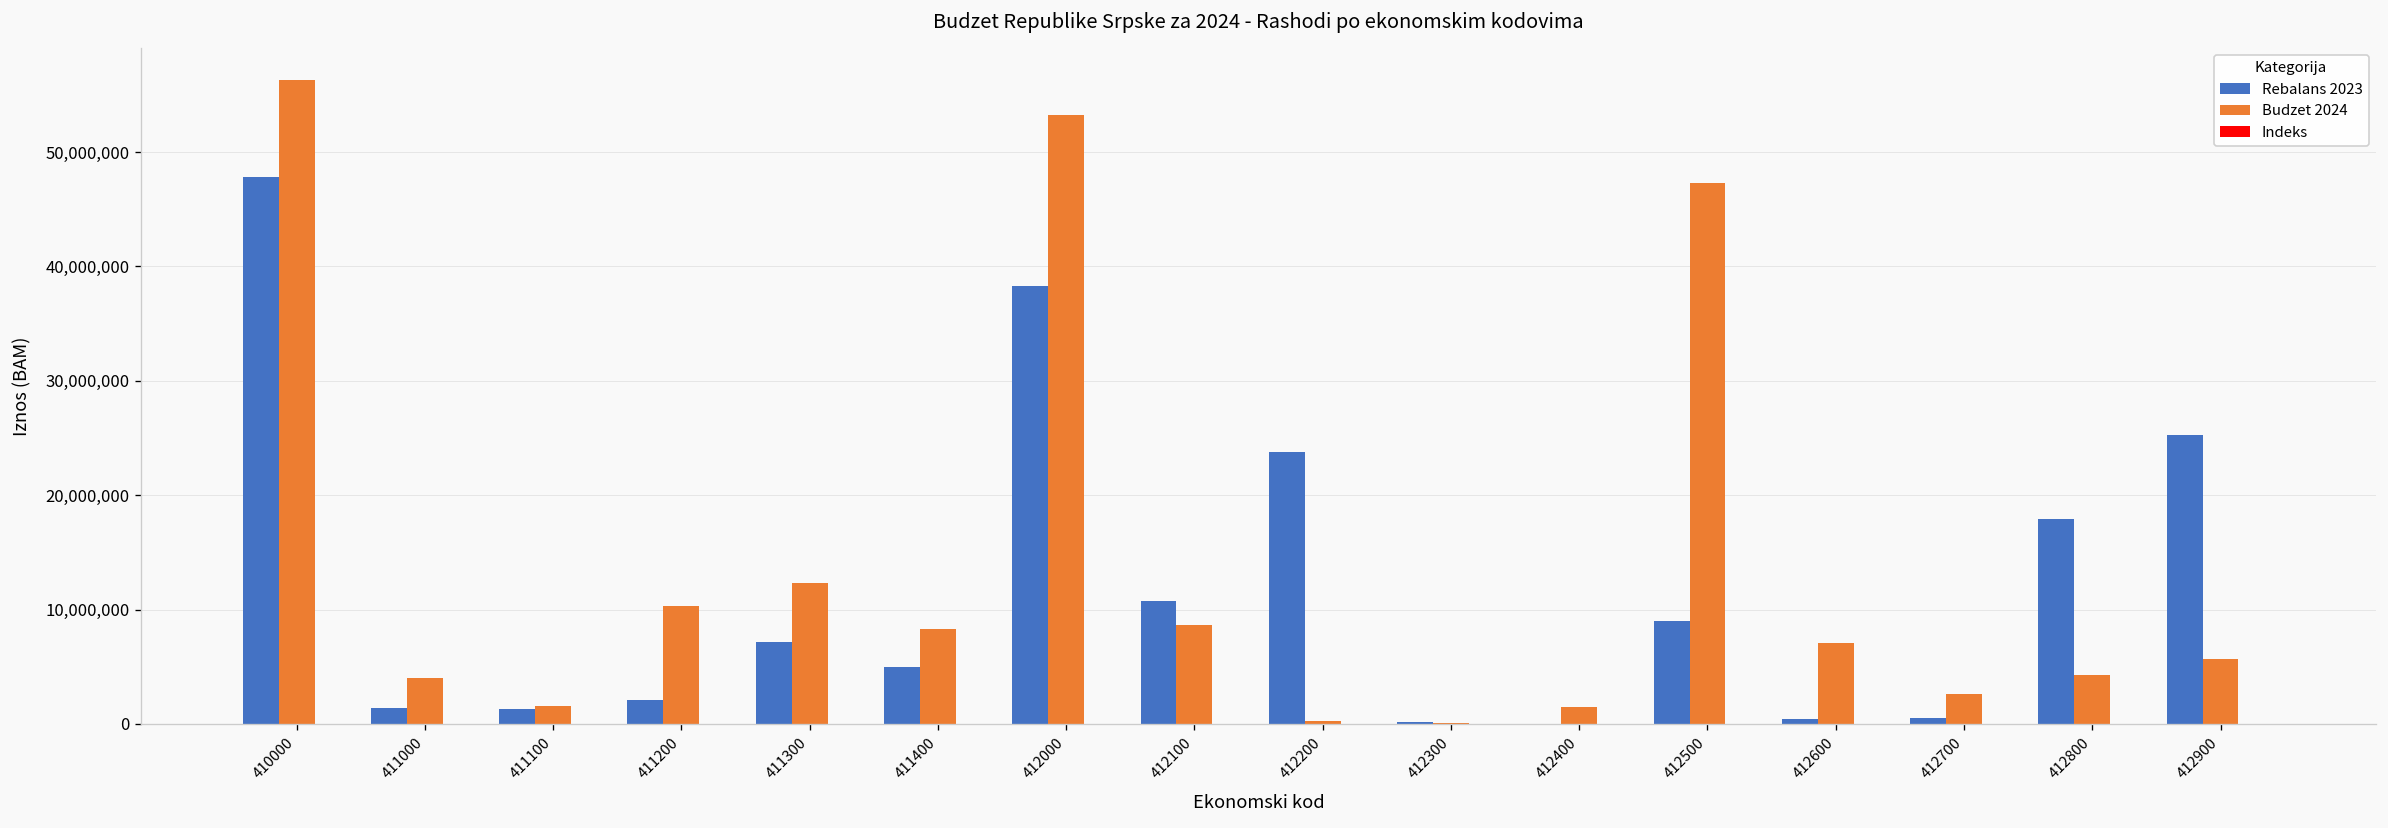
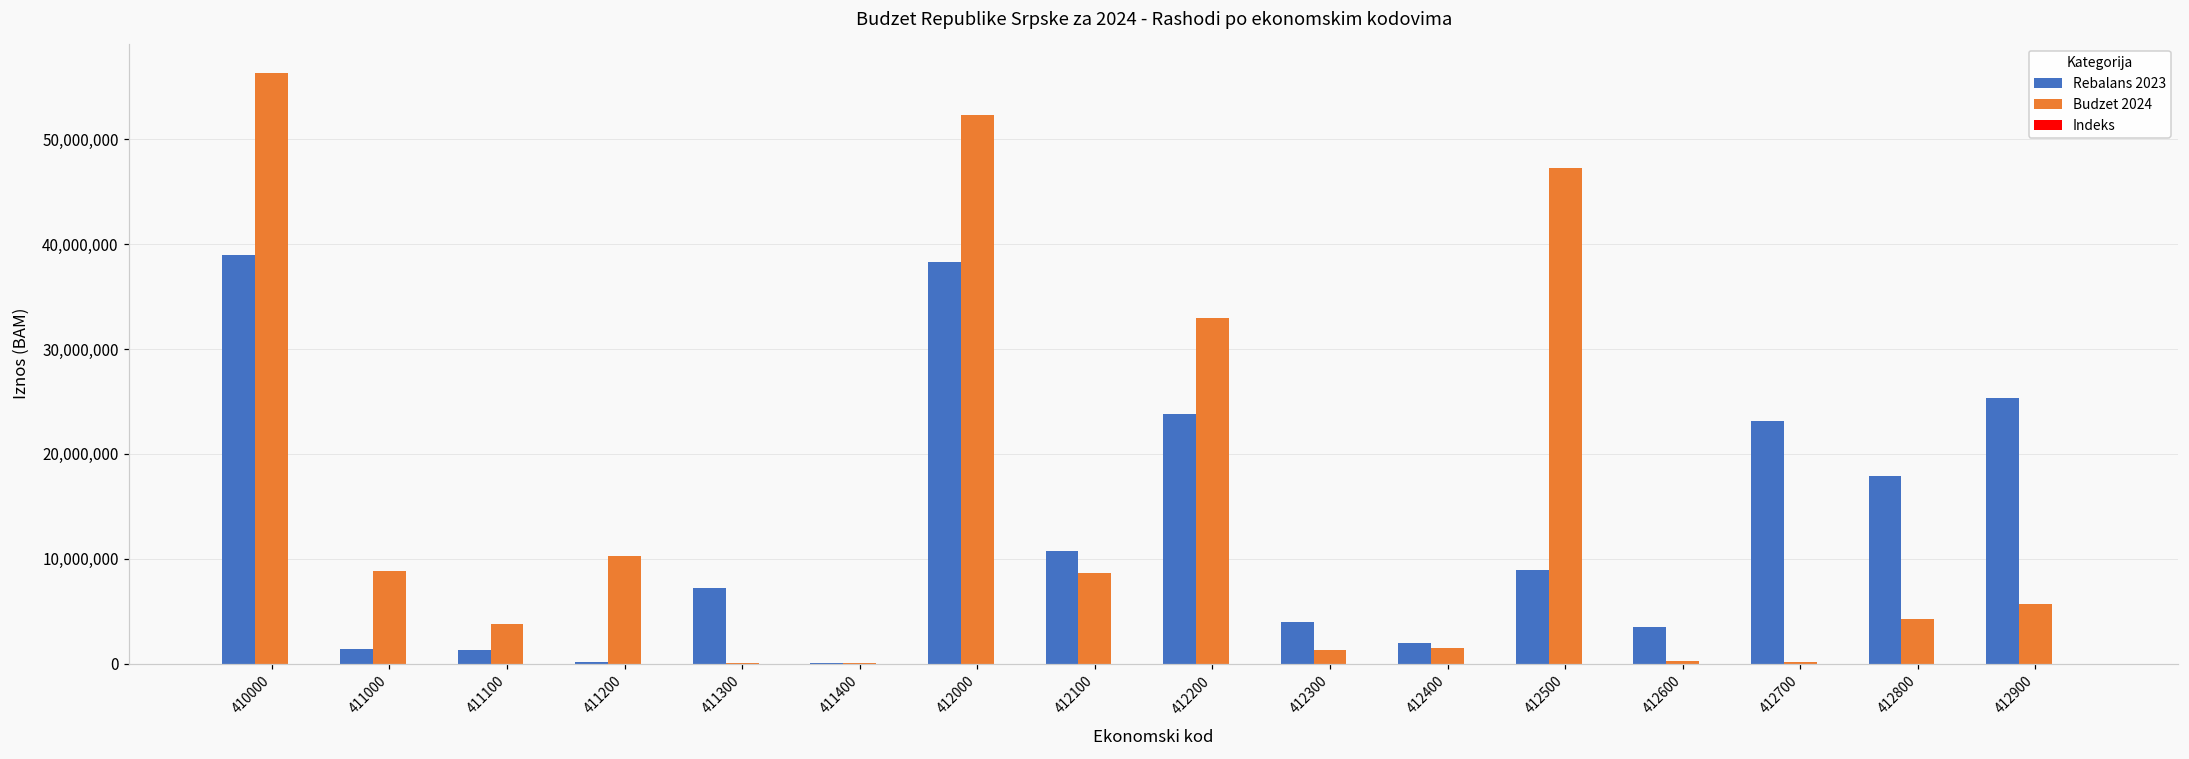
  {
    "Rebalans 2023": {
-     "410000": "48,000,000",
+     "410000": "39,000,000",
      "411000": "1,000,000",
      "411100": "1,000,000",
-     "411200": "2,000,000",
+     "411200": "0",
      "411300": "7,000,000",
-     "411400": "5,000,000",
+     "411400": "0",
      "412000": "38,000,000",
      "412100": "11,000,000",
      "412200": "24,000,000",
-     "412300": "0",
-     "412400": "0",
+     "412300": "4,000,000",
+     "412400": "2,000,000",
      "412500": "9,000,000",
-     "412600": "0",
-     "412700": "1,000,000",
+     "412600": "3,000,000",
+     "412700": "23,000,000",
      "412800": "18,000,000",
      "412900": "25,000,000"
    },
    "Budzet 2024": {
      "410000": "56,000,000",
-     "411000": "4,000,000",
-     "411100": "2,000,000",
+     "411000": "9,000,000",
+     "411100": "4,000,000",
      "411200": "10,000,000",
-     "411300": "12,000,000",
-     "411400": "8,000,000",
-     "412000": "53,000,000",
+     "411300": "0",
+     "411400": "0",
+     "412000": "52,000,000",
      "412100": "9,000,000",
-     "412200": "0",
-     "412300": "0",
+     "412200": "33,000,000",
+     "412300": "1,000,000",
      "412400": "2,000,000",
      "412500": "47,000,000",
-     "412600": "7,000,000",
-     "412700": "3,000,000",
+     "412600": "0",
+     "412700": "0",
      "412800": "4,000,000",
      "412900": "6,000,000"
    }
  }
